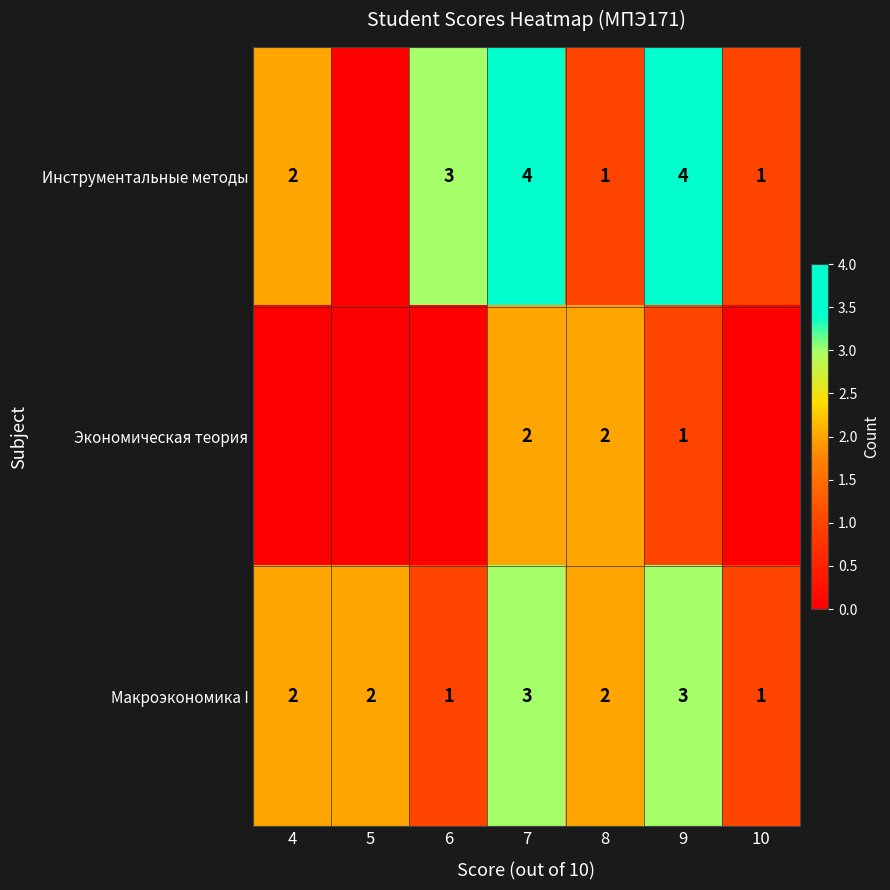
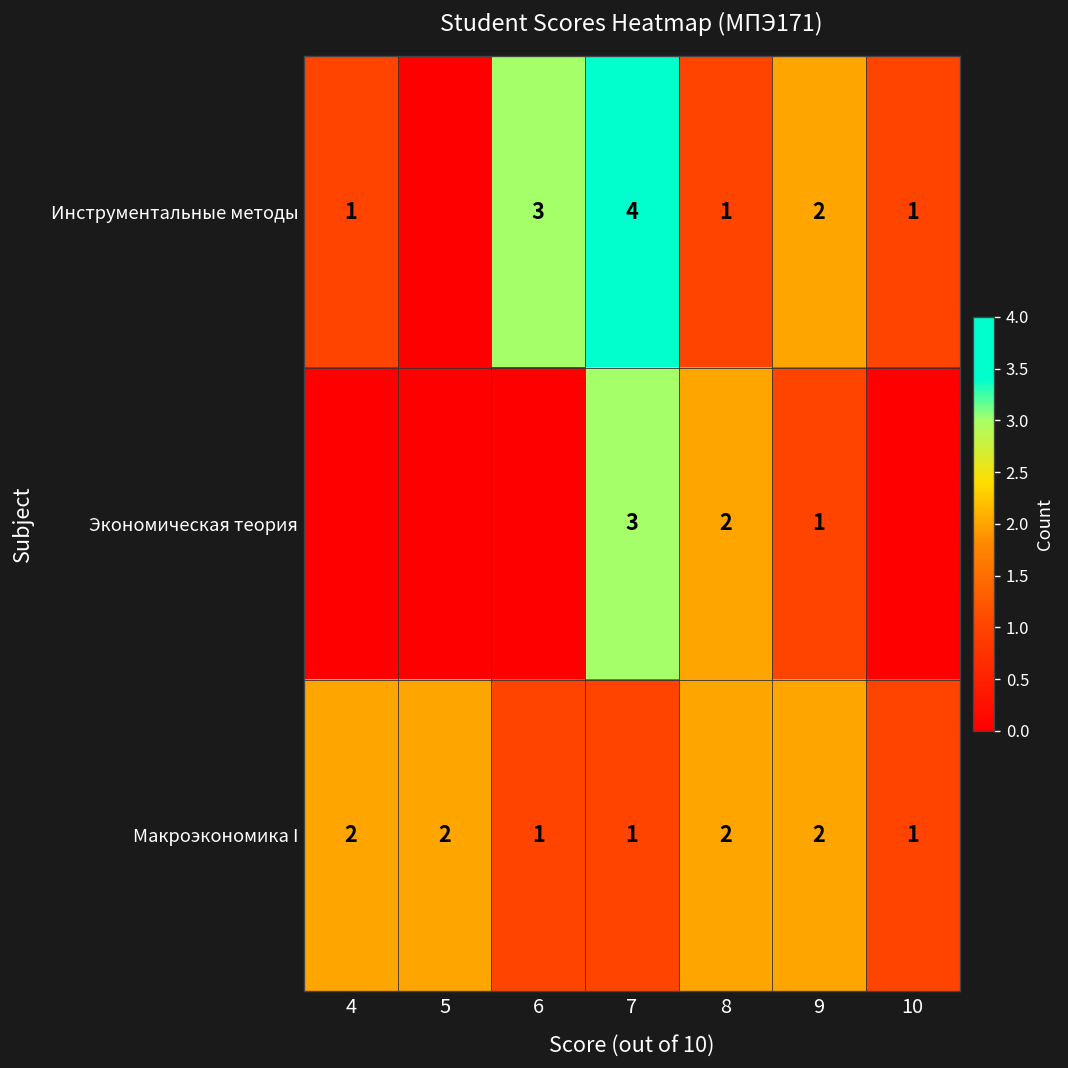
  {
    "Инструментальные методы": {
-     "4": 2,
+     "4": 1,
      "6": 3,
      "7": 4,
      "8": 1,
-     "9": 4,
+     "9": 2,
      "10": 1
    },
    "Экономическая теория": {
-     "7": 2,
+     "7": 3,
      "8": 2,
      "9": 1
    },
    "Макроэкономика I": {
      "4": 2,
      "5": 2,
      "6": 1,
-     "7": 3,
+     "7": 1,
      "8": 2,
-     "9": 3,
+     "9": 2,
      "10": 1
    }
  }
